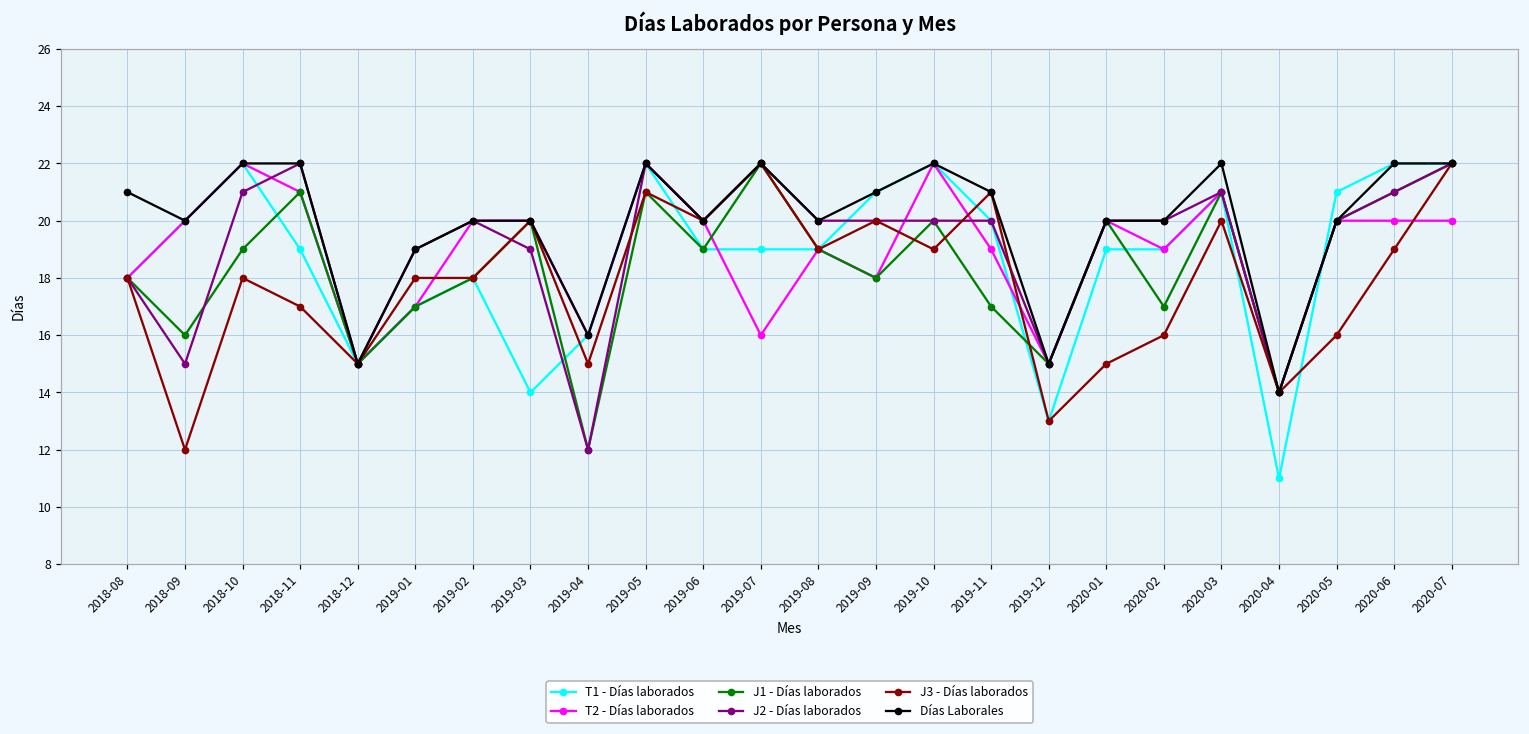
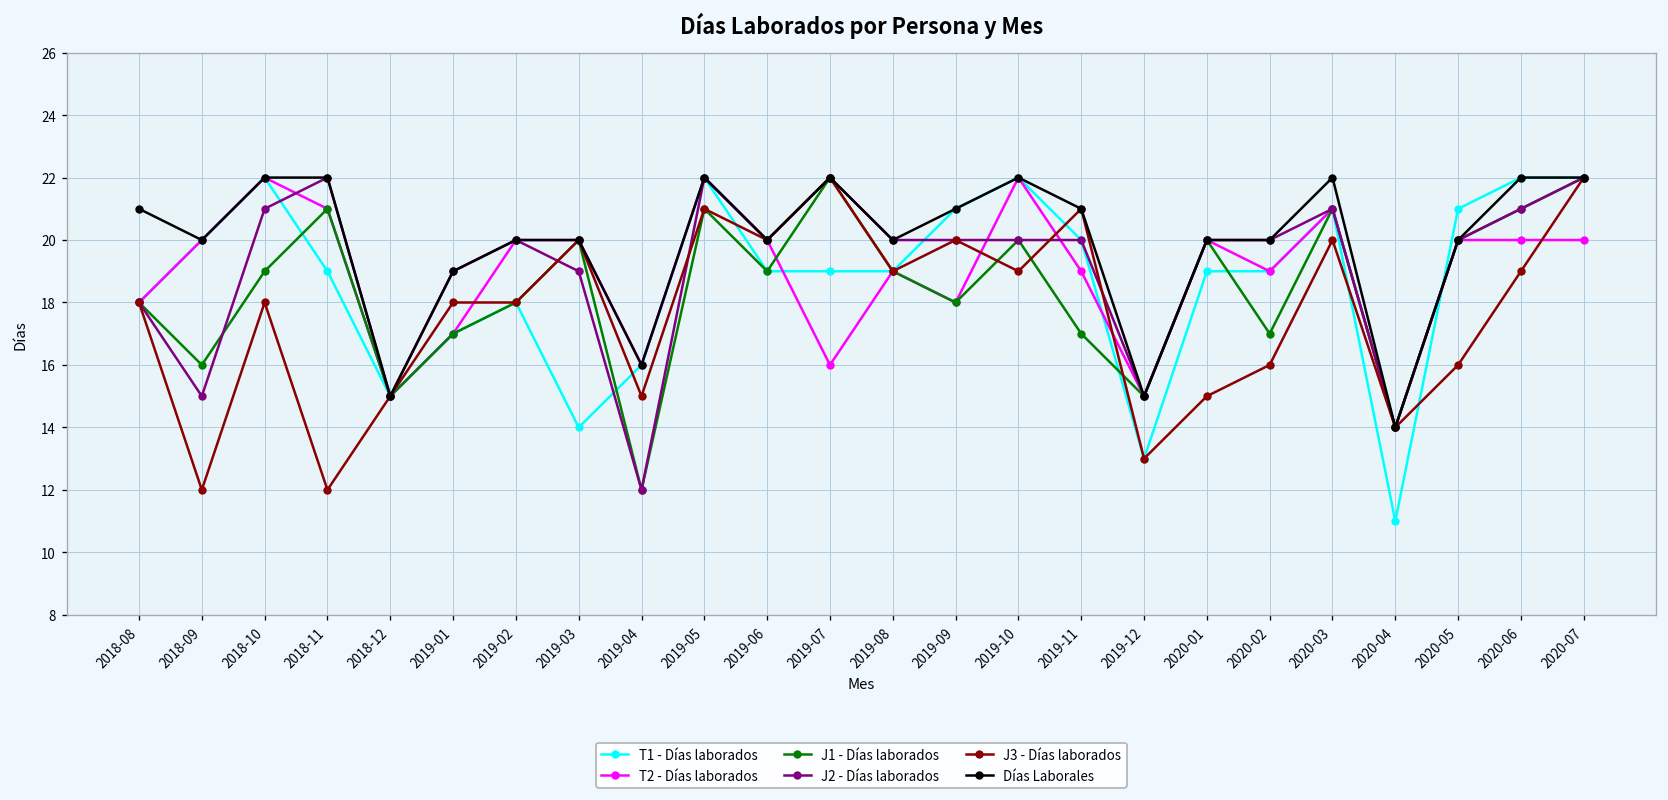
  {
    "T1 - Días laborados": {
      "2018-11": 19,
      "2019-03": 14,
      "2019-07": 19,
      "2020-01": 19,
      "2020-04": 11,
      "2020-05": 21
    },
    "T2 - Días laborados": {
      "2019-07": 16,
      "2019-11": 19,
      "2020-06": 20,
      "2020-07": 20
    },
    "J1 - Días laborados": {
      "2018-09": 16,
      "2018-10": 19,
      "2019-11": 17,
      "2020-02": 17
    },
    "J2 - Días laborados": {
      "2018-09": 15,
      "2018-10": 21,
      "2019-03": 19
    },
    "J3 - Días laborados": {
      "2018-09": 12,
      "2018-10": 18,
-     "2018-11": 17,
+     "2018-11": 12,
      "2019-01": 18,
      "2019-04": 15,
      "2019-10": 19,
      "2020-01": 15,
      "2020-02": 16,
      "2020-03": 20,
      "2020-05": 16,
      "2020-06": 19
    },
    "Días Laborales": {
      "2018-08": 21,
      "2020-03": 22
    }
  }
